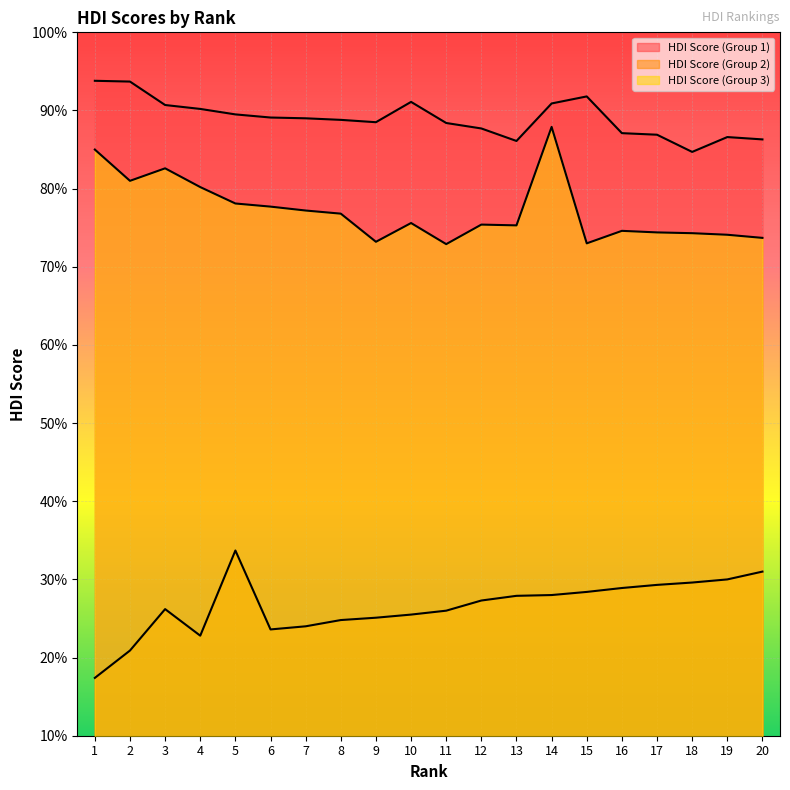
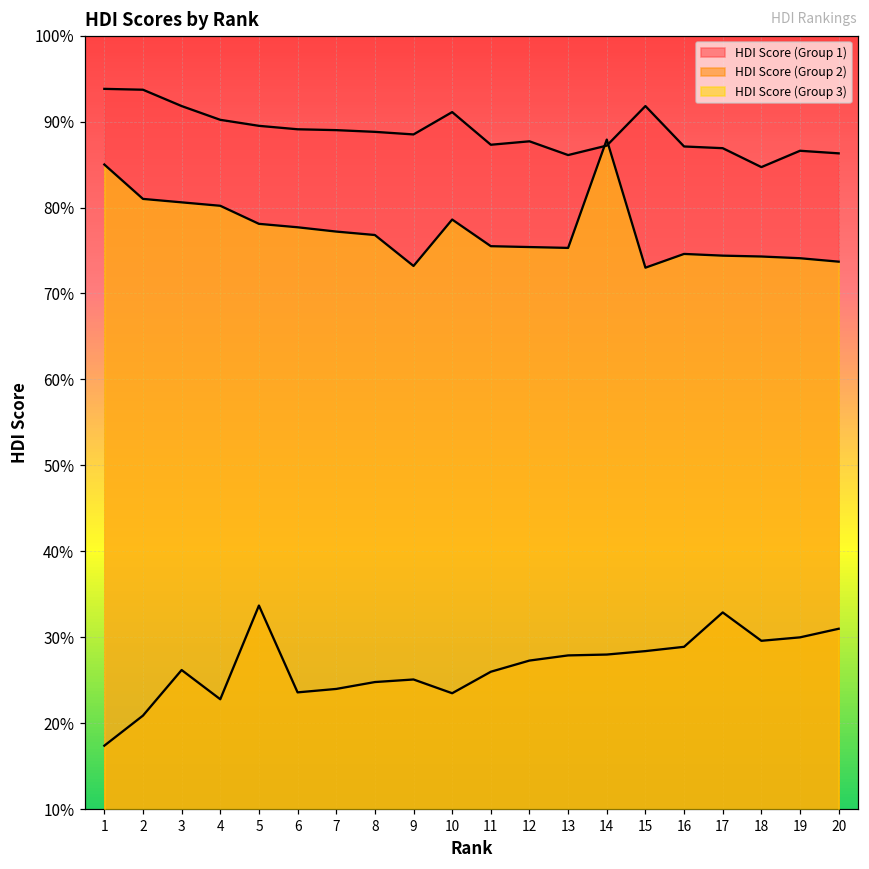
  {
    "HDI Score (Group 1)": {
      "1": "94%",
      "2": "94%",
-     "3": "91%",
+     "3": "92%",
      "4": "90%",
      "5": "90%",
      "6": "89%",
      "7": "89%",
      "8": "89%",
      "9": "89%",
      "10": "91%",
-     "11": "88%",
+     "11": "87%",
      "12": "88%",
      "13": "86%",
-     "14": "91%",
+     "14": "87%",
      "15": "92%",
      "16": "87%",
      "17": "87%",
      "18": "85%",
      "19": "87%",
      "20": "86%"
    },
    "HDI Score (Group 2)": {
      "1": "17%",
      "2": "21%",
      "3": "26%",
      "4": "23%",
      "5": "34%",
      "6": "24%",
      "7": "24%",
      "8": "25%",
      "9": "25%",
-     "10": "26%",
+     "10": "24%",
      "11": "26%",
      "12": "27%",
      "13": "28%",
      "14": "28%",
      "15": "28%",
      "16": "29%",
-     "17": "29%",
+     "17": "33%",
      "18": "30%",
      "19": "30%",
      "20": "31%"
    },
    "HDI Score (Group 3)": {
      "1": "85%",
      "2": "81%",
-     "3": "83%",
+     "3": "81%",
      "4": "80%",
      "5": "78%",
      "6": "78%",
      "7": "77%",
      "8": "77%",
      "9": "73%",
-     "10": "76%",
-     "11": "73%",
+     "10": "79%",
+     "11": "76%",
      "12": "75%",
      "13": "75%",
      "14": "88%",
      "15": "73%",
      "16": "75%",
      "17": "74%",
      "18": "74%",
      "19": "74%",
      "20": "74%"
    }
  }
